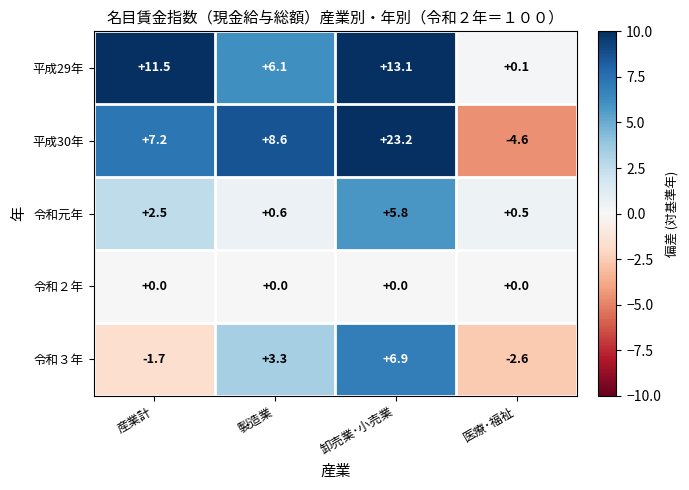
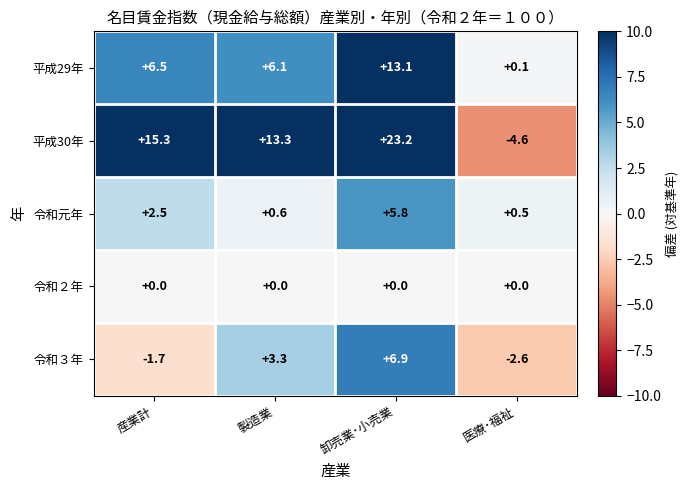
  {
    "平成29年": {
-     "産業計": "+11.5",
+     "産業計": "+6.5",
      "製造業": "+6.1",
      "卸売業･小売業": "+13.1",
      "医療･福祉": "+0.1"
    },
    "平成30年": {
-     "産業計": "+7.2",
-     "製造業": "+8.6",
+     "産業計": "+15.3",
+     "製造業": "+13.3",
      "卸売業･小売業": "+23.2",
      "医療･福祉": "-4.6"
    },
    "令和元年": {
      "産業計": "+2.5",
      "製造業": "+0.6",
      "卸売業･小売業": "+5.8",
      "医療･福祉": "+0.5"
    },
    "令和２年": {
      "産業計": "+0.0",
      "製造業": "+0.0",
      "卸売業･小売業": "+0.0",
      "医療･福祉": "+0.0"
    },
    "令和３年": {
      "産業計": "-1.7",
      "製造業": "+3.3",
      "卸売業･小売業": "+6.9",
      "医療･福祉": "-2.6"
    }
  }
